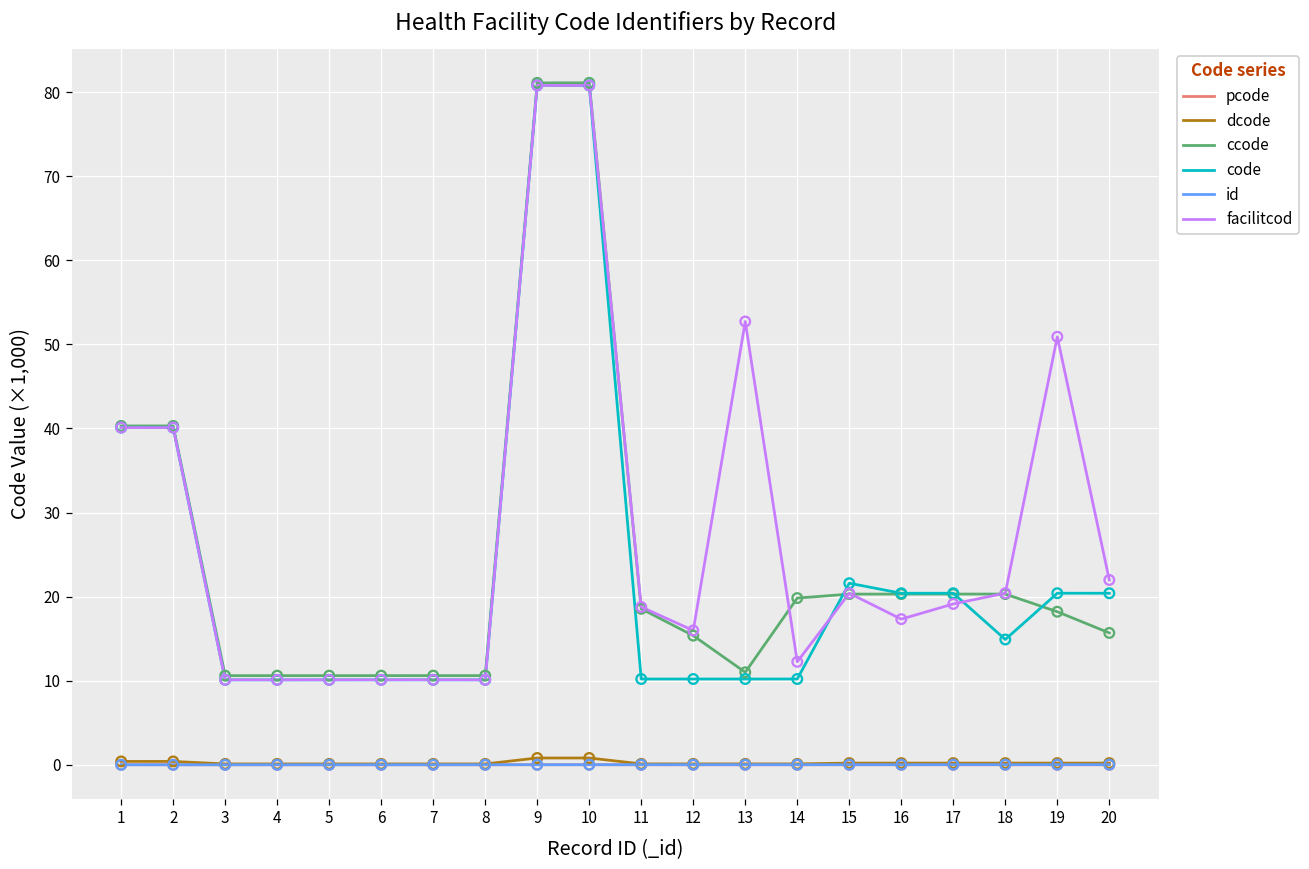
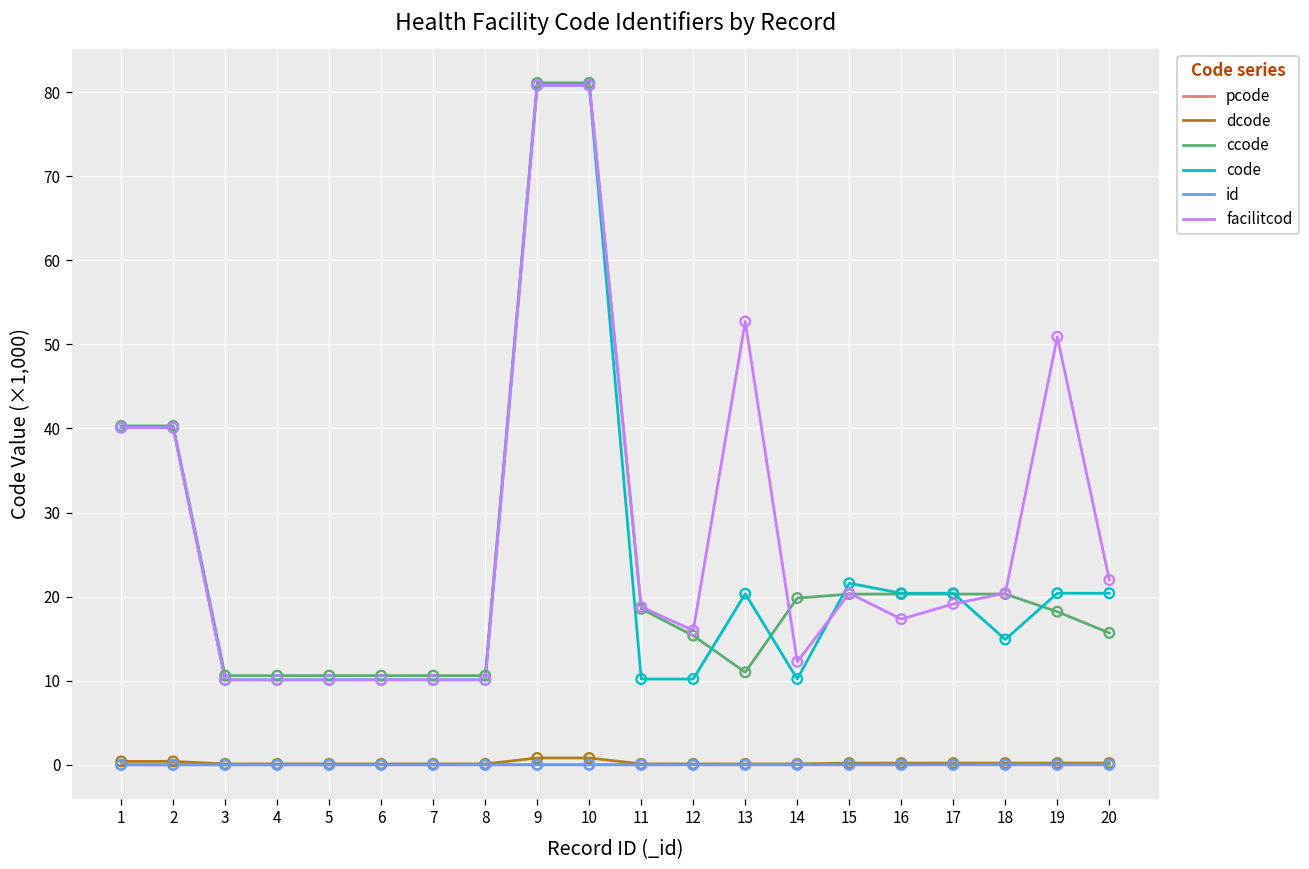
  {
    "id": {
      "1": 0,
      "2": 0,
      "9": 0,
      "10": 0
    },
    "dcode": {
      "1": 0,
      "2": 0,
      "9": 1,
      "10": 1
    },
    "ccode": {
      "3": 11,
      "4": 11,
      "5": 11,
      "6": 11,
      "7": 11,
      "8": 11,
      "12": 15,
      "13": 11,
      "14": 20,
      "19": 18,
      "20": 16
    },
    "code": {
      "11": 10,
      "12": 10,
-     "13": 10,
+     "13": 20,
      "14": 10,
      "15": 22,
      "18": 15,
      "19": 20,
      "20": 20
    },
    "facilitcod": {
      "12": 16,
      "13": 53,
      "14": 12,
      "16": 17,
      "17": 19,
      "19": 51,
      "20": 22
    }
  }
